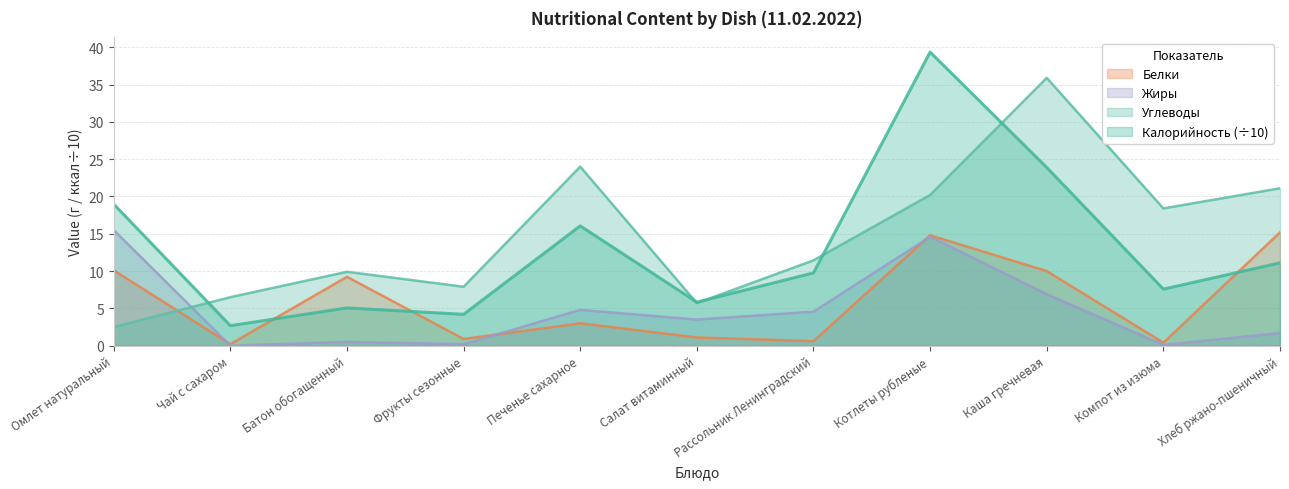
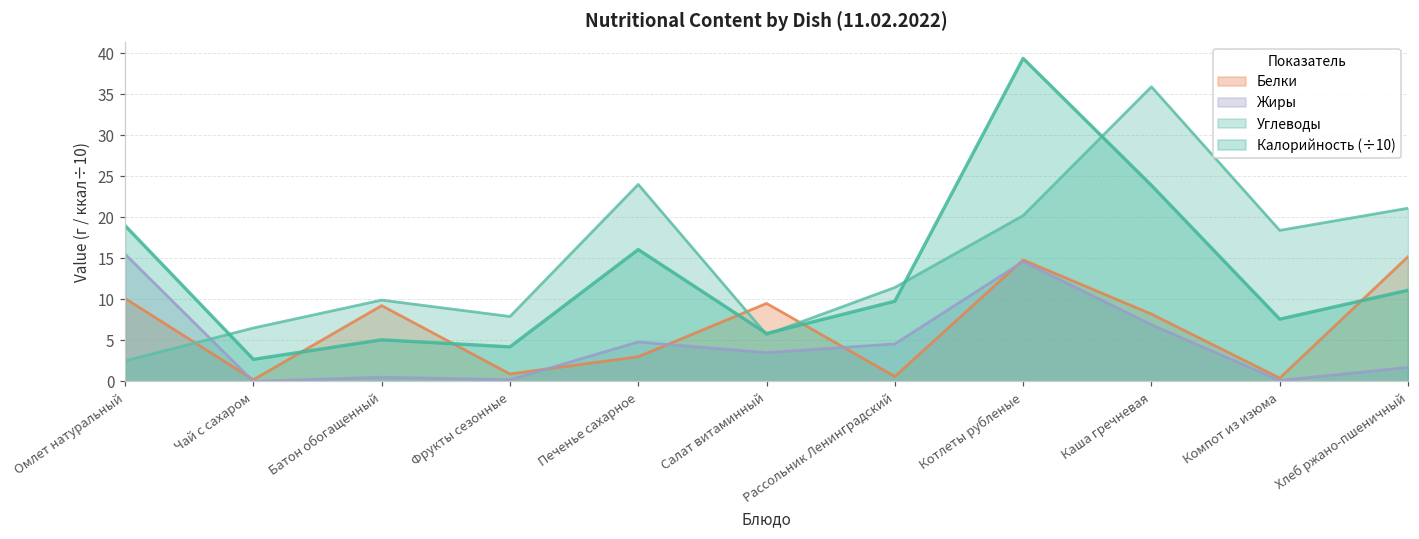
  {
    "Белки": {
      "Омлет натуральный": 10,
      "Батон обогащенный": 9,
      "Фрукты сезонные": 1,
      "Печенье сахарное": 3,
-     "Салат витаминный": 1,
+     "Салат витаминный": 10,
      "Рассольник Ленинградский": 1,
-     "Каша гречневая": 10,
+     "Каша гречневая": 8,
      "Хлеб ржано-пшеничный": 15
    }
  }
